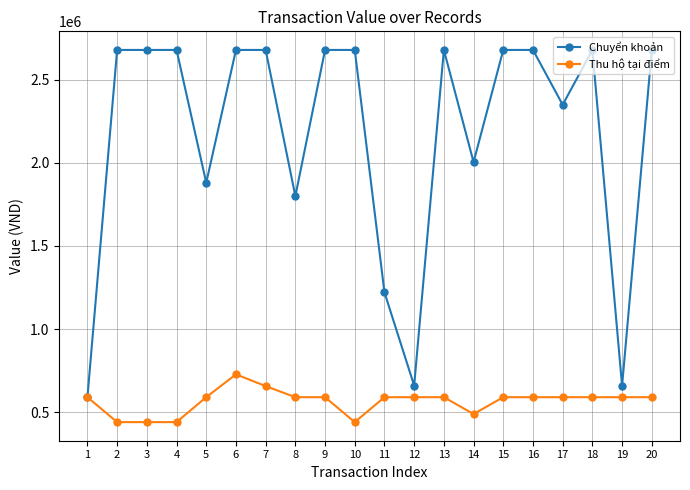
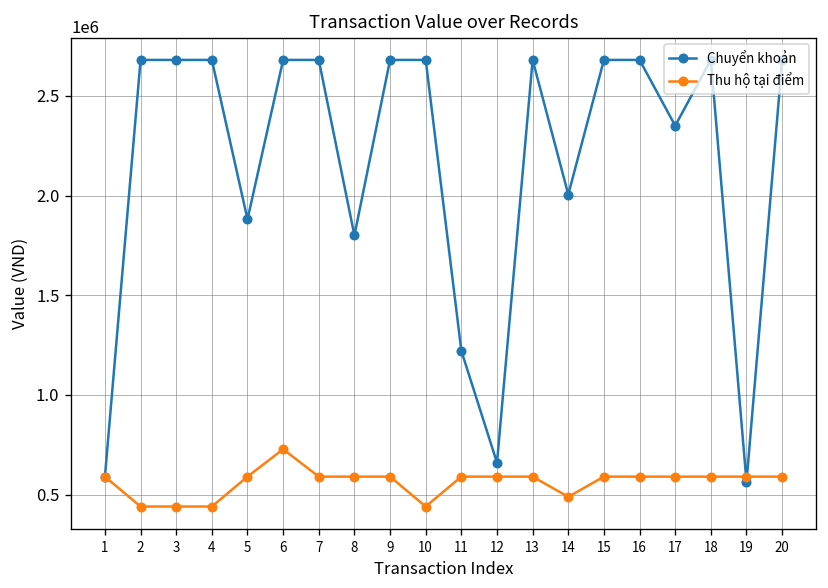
  {
    "Chuyển khoản": {
      "2": 2680000,
      "3": 2680000,
      "4": 2680000,
      "5": 1880000,
      "6": 2680000,
      "7": 2680000,
      "8": 1800000,
      "9": 2680000,
      "10": 2680000,
      "11": 1220000,
      "12": 660000,
      "13": 2680000,
      "14": 2010000,
      "15": 2680000,
      "16": 2680000,
      "17": 2350000,
-     "19": 660000
+     "19": 560000
    },
    "Thu hộ tại điểm": {
      "2": 440000,
      "3": 440000,
      "4": 440000,
      "5": 590000,
      "6": 730000,
-     "7": 660000,
+     "7": 590000,
      "8": 590000,
      "9": 590000,
      "10": 440000,
      "11": 590000,
      "12": 590000,
      "13": 590000,
      "14": 490000,
      "15": 590000,
      "16": 590000,
      "17": 590000,
      "18": 590000,
      "19": 590000,
      "20": 590000
    }
  }
